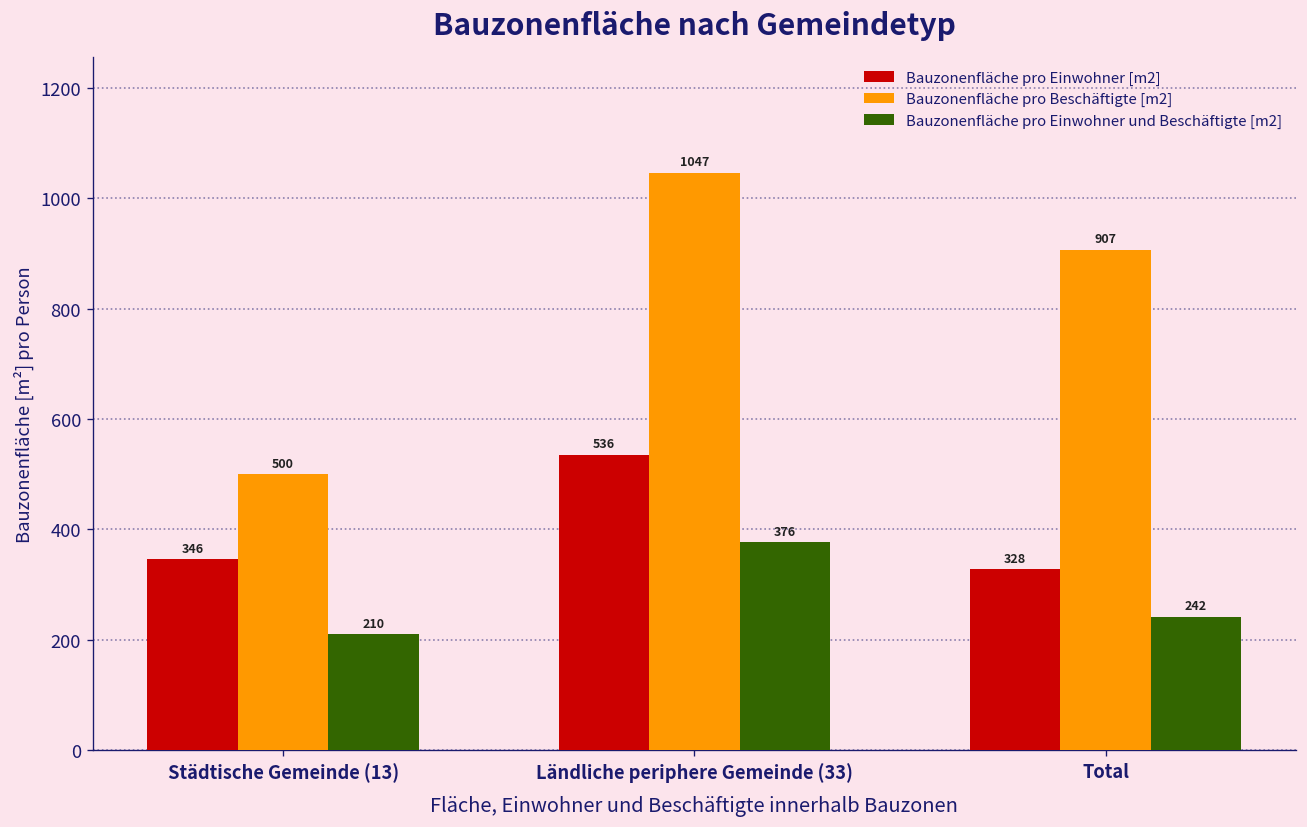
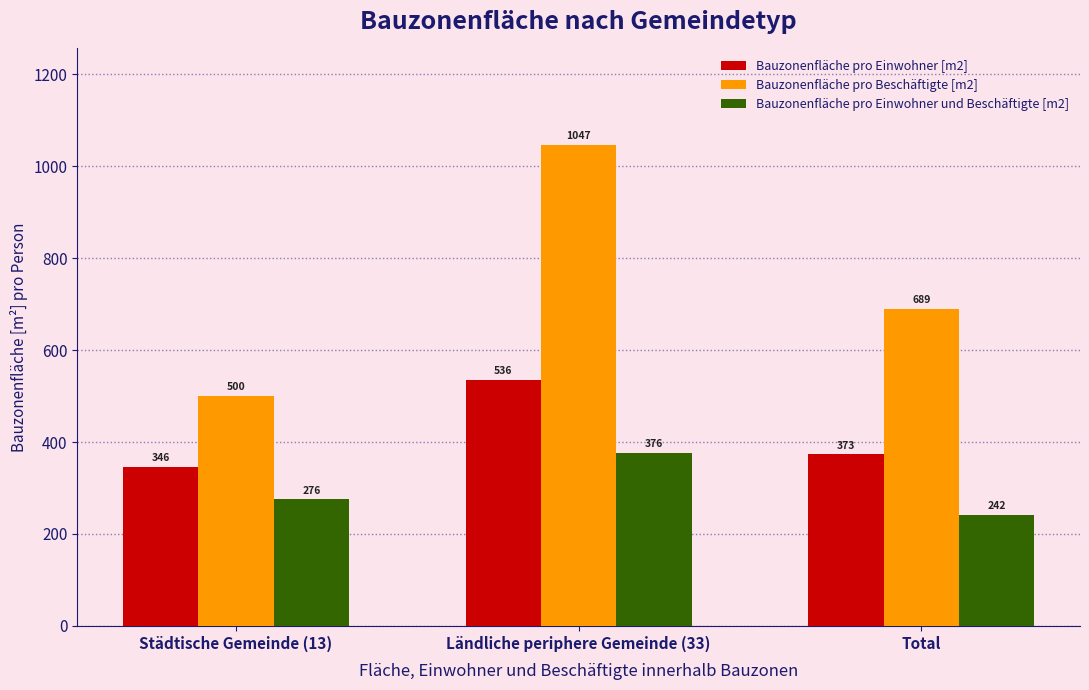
  {
    "Bauzonenfläche pro Einwohner [m2]": {
      "Städtische Gemeinde (13)": 346,
      "Ländliche periphere Gemeinde (33)": 536,
-     "Total": 328
+     "Total": 373
    },
    "Bauzonenfläche pro Beschäftigte [m2]": {
      "Städtische Gemeinde (13)": 500,
      "Ländliche periphere Gemeinde (33)": 1047,
-     "Total": 907
+     "Total": 689
    },
    "Bauzonenfläche pro Einwohner und Beschäftigte [m2]": {
-     "Städtische Gemeinde (13)": 210,
+     "Städtische Gemeinde (13)": 276,
      "Ländliche periphere Gemeinde (33)": 376,
      "Total": 242
    }
  }
